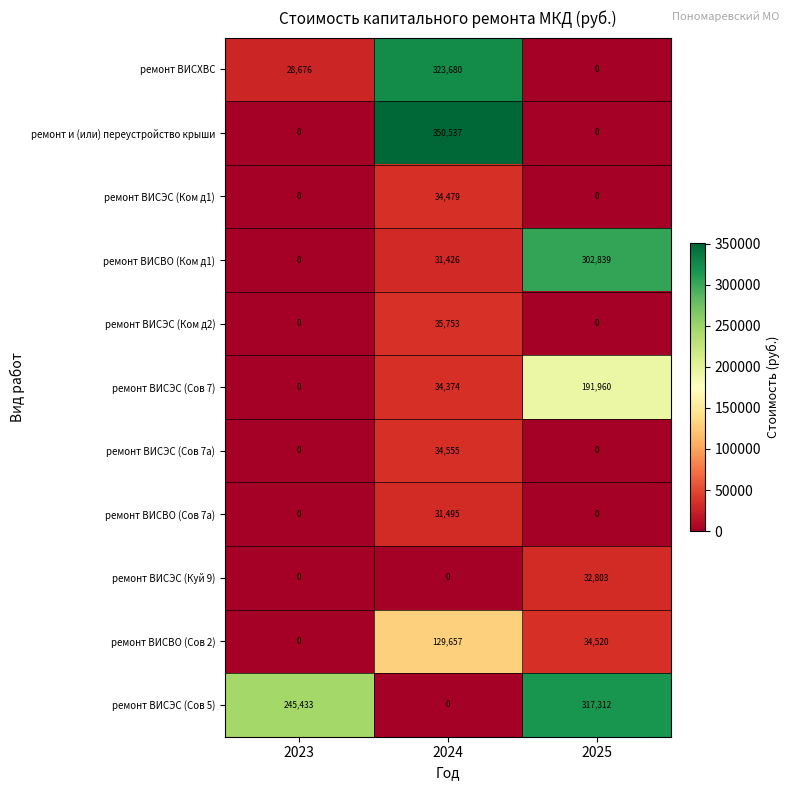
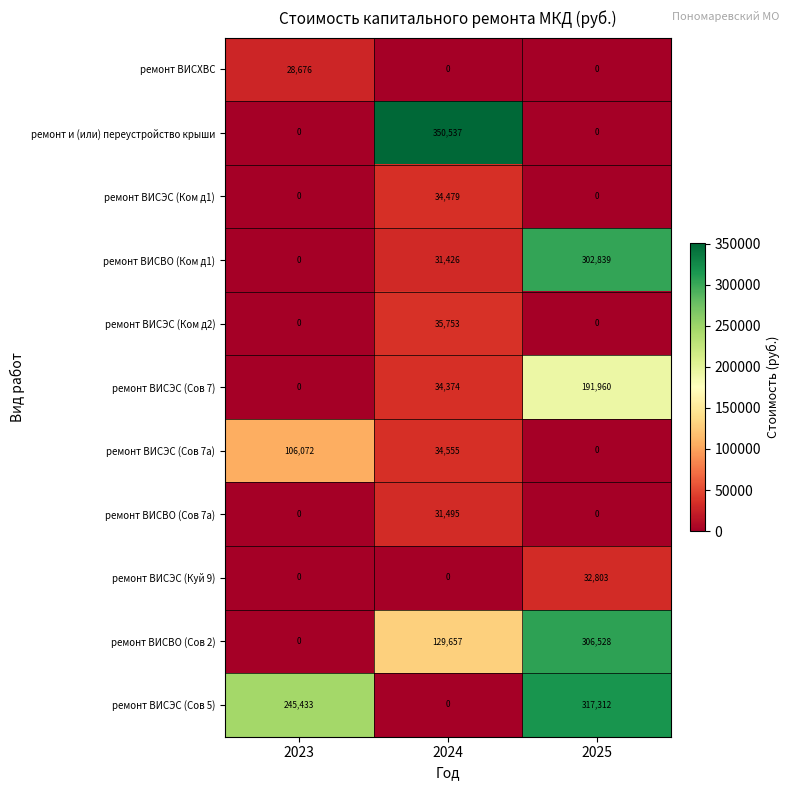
  {
    "ремонт ВИСХВС": {
      "2023": "28,676",
-     "2024": "323,680",
+     "2024": "0",
      "2025": "0"
    },
    "ремонт и (или) переустройство крыши": {
      "2023": "0",
      "2024": "350,537",
      "2025": "0"
    },
    "ремонт ВИСЭС (Ком д1)": {
      "2023": "0",
      "2024": "34,479",
      "2025": "0"
    },
    "ремонт ВИСВО (Ком д1)": {
      "2023": "0",
      "2024": "31,426",
      "2025": "302,839"
    },
    "ремонт ВИСЭС (Ком д2)": {
      "2023": "0",
      "2024": "35,753",
      "2025": "0"
    },
    "ремонт ВИСЭС (Сов 7)": {
      "2023": "0",
      "2024": "34,374",
      "2025": "191,960"
    },
    "ремонт ВИСЭС (Сов 7а)": {
-     "2023": "0",
+     "2023": "106,072",
      "2024": "34,555",
      "2025": "0"
    },
    "ремонт ВИСВО (Сов 7а)": {
      "2023": "0",
      "2024": "31,495",
      "2025": "0"
    },
    "ремонт ВИСЭС (Куй 9)": {
      "2023": "0",
      "2024": "0",
      "2025": "32,803"
    },
    "ремонт ВИСВО (Сов 2)": {
      "2023": "0",
      "2024": "129,657",
-     "2025": "34,520"
+     "2025": "306,528"
    },
    "ремонт ВИСЭС (Сов 5)": {
      "2023": "245,433",
      "2024": "0",
      "2025": "317,312"
    }
  }
